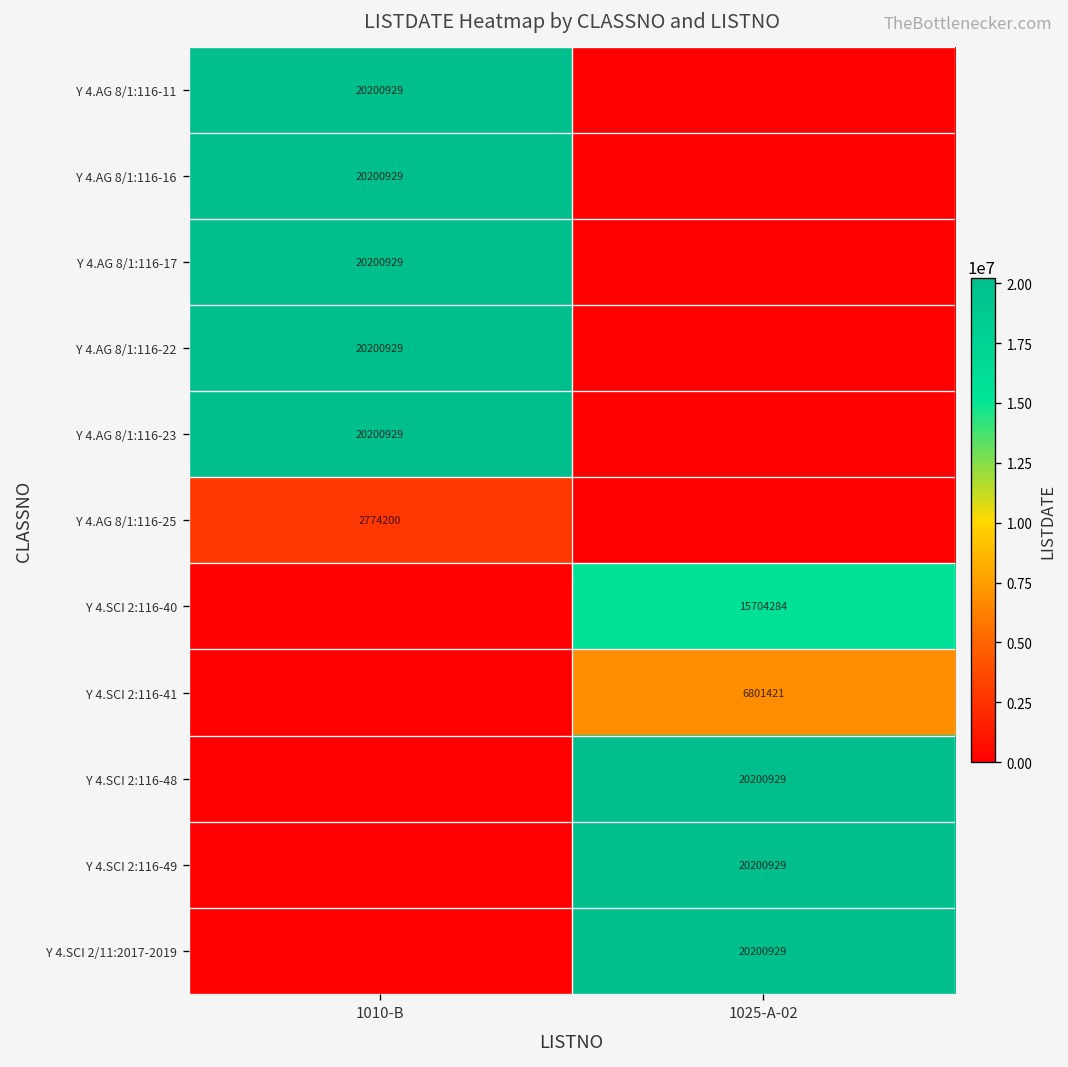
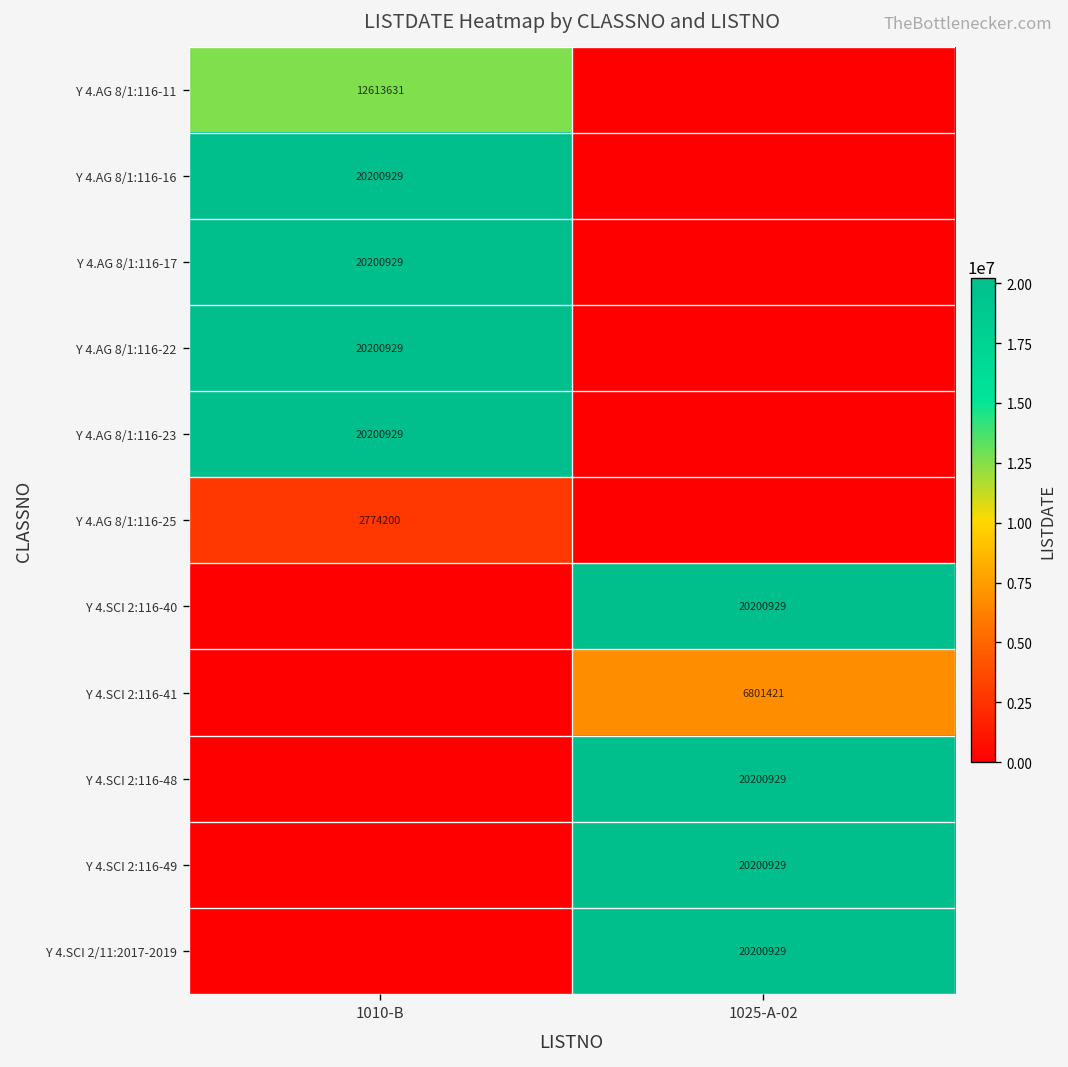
  {
    "Y 4.AG 8/1:116-11": {
-     "1010-B": 20200929
+     "1010-B": 12613631
    },
    "Y 4.AG 8/1:116-16": {
      "1010-B": 20200929
    },
    "Y 4.AG 8/1:116-17": {
      "1010-B": 20200929
    },
    "Y 4.AG 8/1:116-22": {
      "1010-B": 20200929
    },
    "Y 4.AG 8/1:116-23": {
      "1010-B": 20200929
    },
    "Y 4.AG 8/1:116-25": {
      "1010-B": 2774200
    },
    "Y 4.SCI 2:116-40": {
-     "1025-A-02": 15704284
+     "1025-A-02": 20200929
    },
    "Y 4.SCI 2:116-41": {
      "1025-A-02": 6801421
    },
    "Y 4.SCI 2:116-48": {
      "1025-A-02": 20200929
    },
    "Y 4.SCI 2:116-49": {
      "1025-A-02": 20200929
    },
    "Y 4.SCI 2/11:2017-2019": {
      "1025-A-02": 20200929
    }
  }
